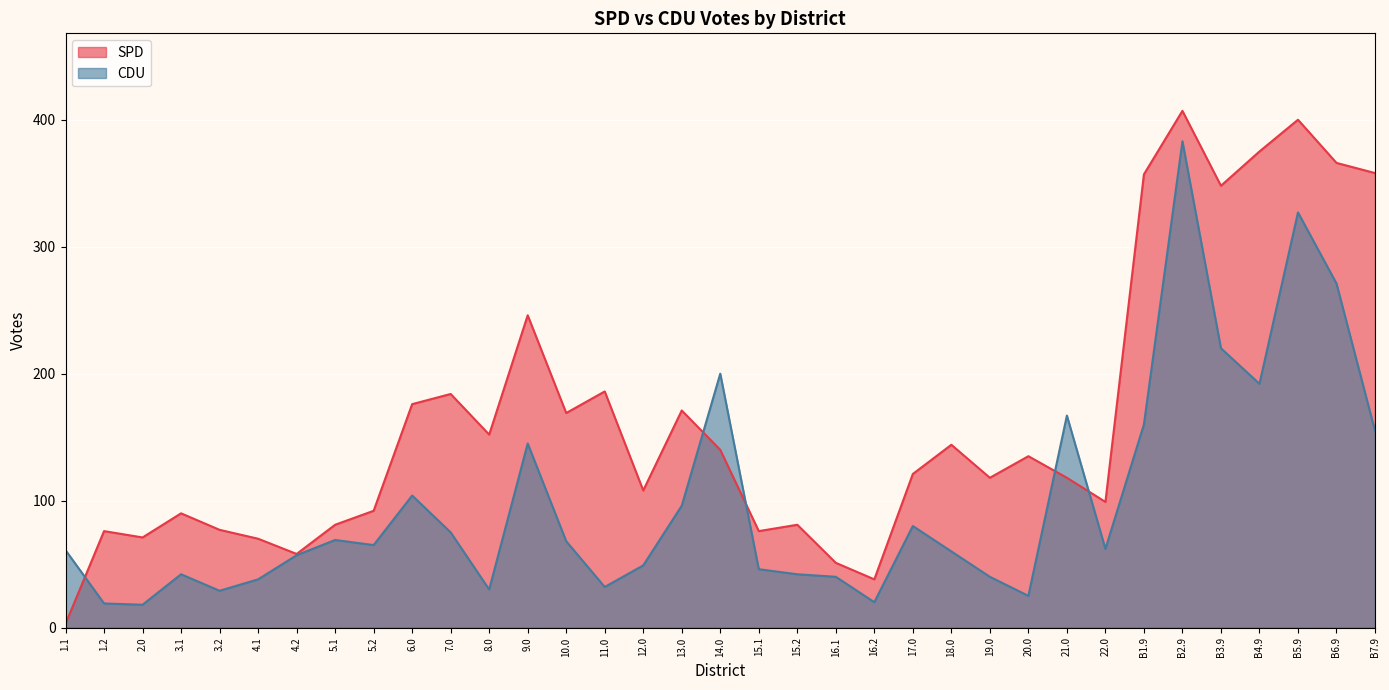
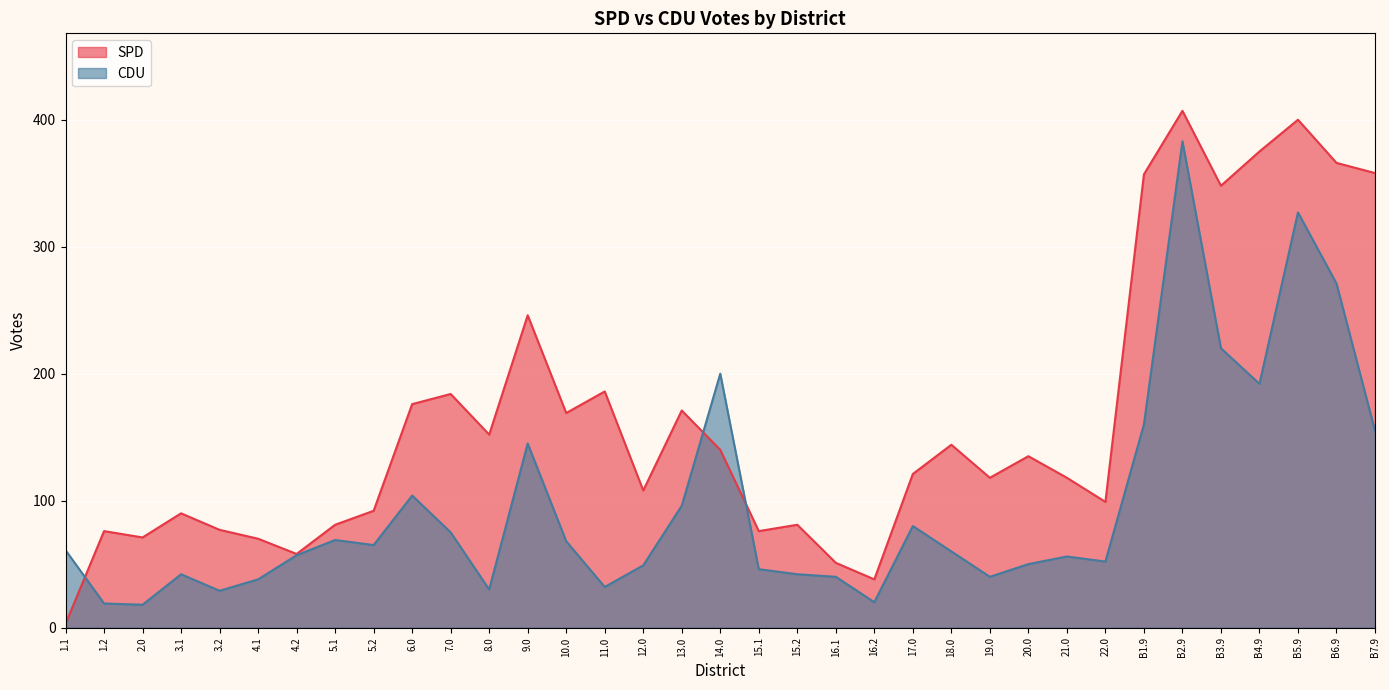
  {
    "SPD": {
      "1.1": 3,
      "1.2": 76,
      "2.0": 71,
      "3.1": 90,
      "3.2": 77,
      "4.1": 70,
      "5.1": 81,
      "5.2": 92,
      "6.0": 176,
      "7.0": 184,
      "8.0": 152,
      "9.0": 246,
      "10.0": 169,
      "11.0": 186,
      "12.0": 108,
      "13.0": 171,
      "14.0": 140,
      "15.1": 76,
      "15.2": 81,
      "16.1": 51,
      "16.2": 38,
      "17.0": 121,
      "18.0": 144,
      "19.0": 118,
      "20.0": 135,
      "21.0": 118,
      "22.0": 99,
      "B1.9": 357,
      "B2.9": 407,
      "B3.9": 348,
      "B4.9": 375,
      "B5.9": 400,
      "B6.9": 366,
      "B7.9": 358
    },
    "CDU": {
      "1.1": 61,
      "1.2": 19,
      "2.0": 18,
      "3.1": 42,
      "3.2": 29,
      "4.1": 38,
      "5.1": 69,
      "5.2": 65,
      "6.0": 104,
      "7.0": 75,
      "8.0": 30,
      "9.0": 145,
      "10.0": 68,
      "11.0": 32,
      "12.0": 49,
      "13.0": 96,
      "14.0": 200,
      "15.1": 46,
      "15.2": 42,
      "16.1": 40,
      "16.2": 20,
      "17.0": 80,
      "18.0": 60,
      "19.0": 40,
-     "20.0": 25,
-     "21.0": 167,
-     "22.0": 62,
+     "20.0": 50,
+     "21.0": 56,
+     "22.0": 52,
      "B1.9": 160,
      "B2.9": 383,
      "B3.9": 220,
      "B4.9": 192,
      "B5.9": 327,
      "B6.9": 271,
      "B7.9": 155
    }
  }
